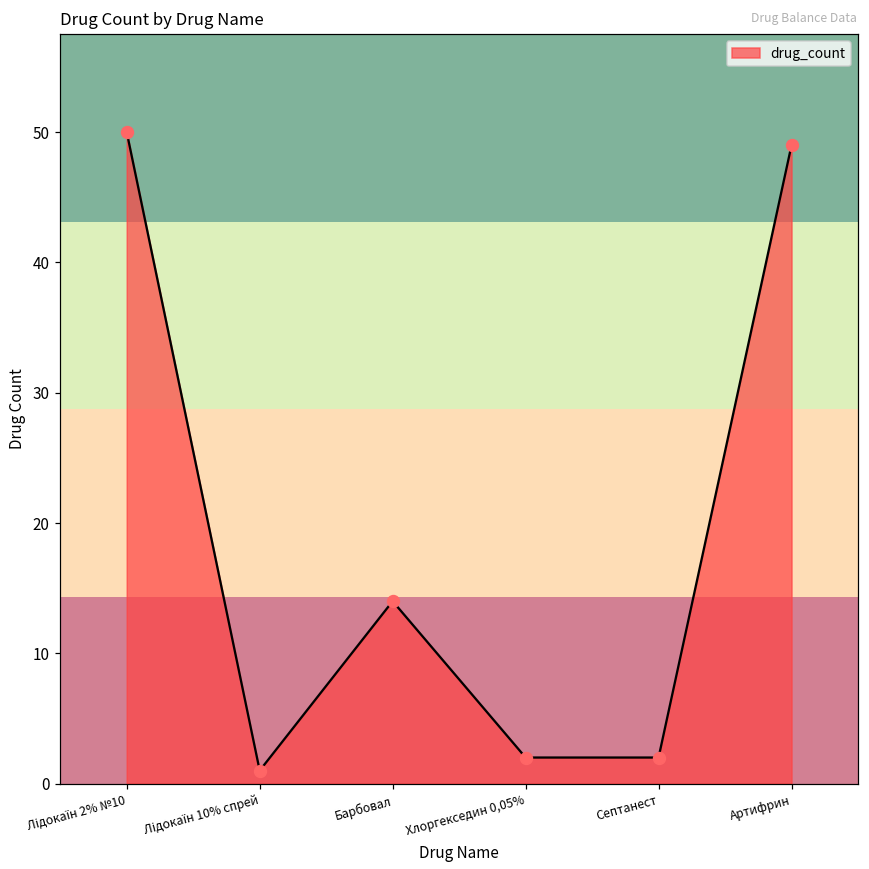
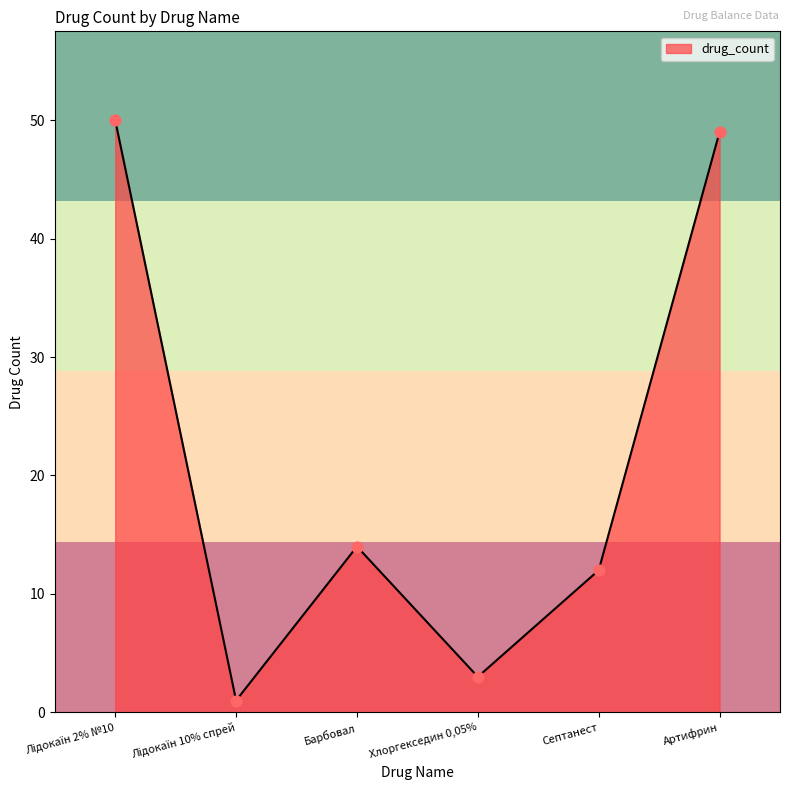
  {
    "Лідокаїн 2% №10": 50,
    "Лідокаїн 10% спрей": 1,
    "Барбовал": 14,
-   "Хлоргекседин 0,05%": 2,
-   "Септанест": 2,
+   "Хлоргекседин 0,05%": 3,
+   "Септанест": 12,
    "Артифрин": 49
  }
